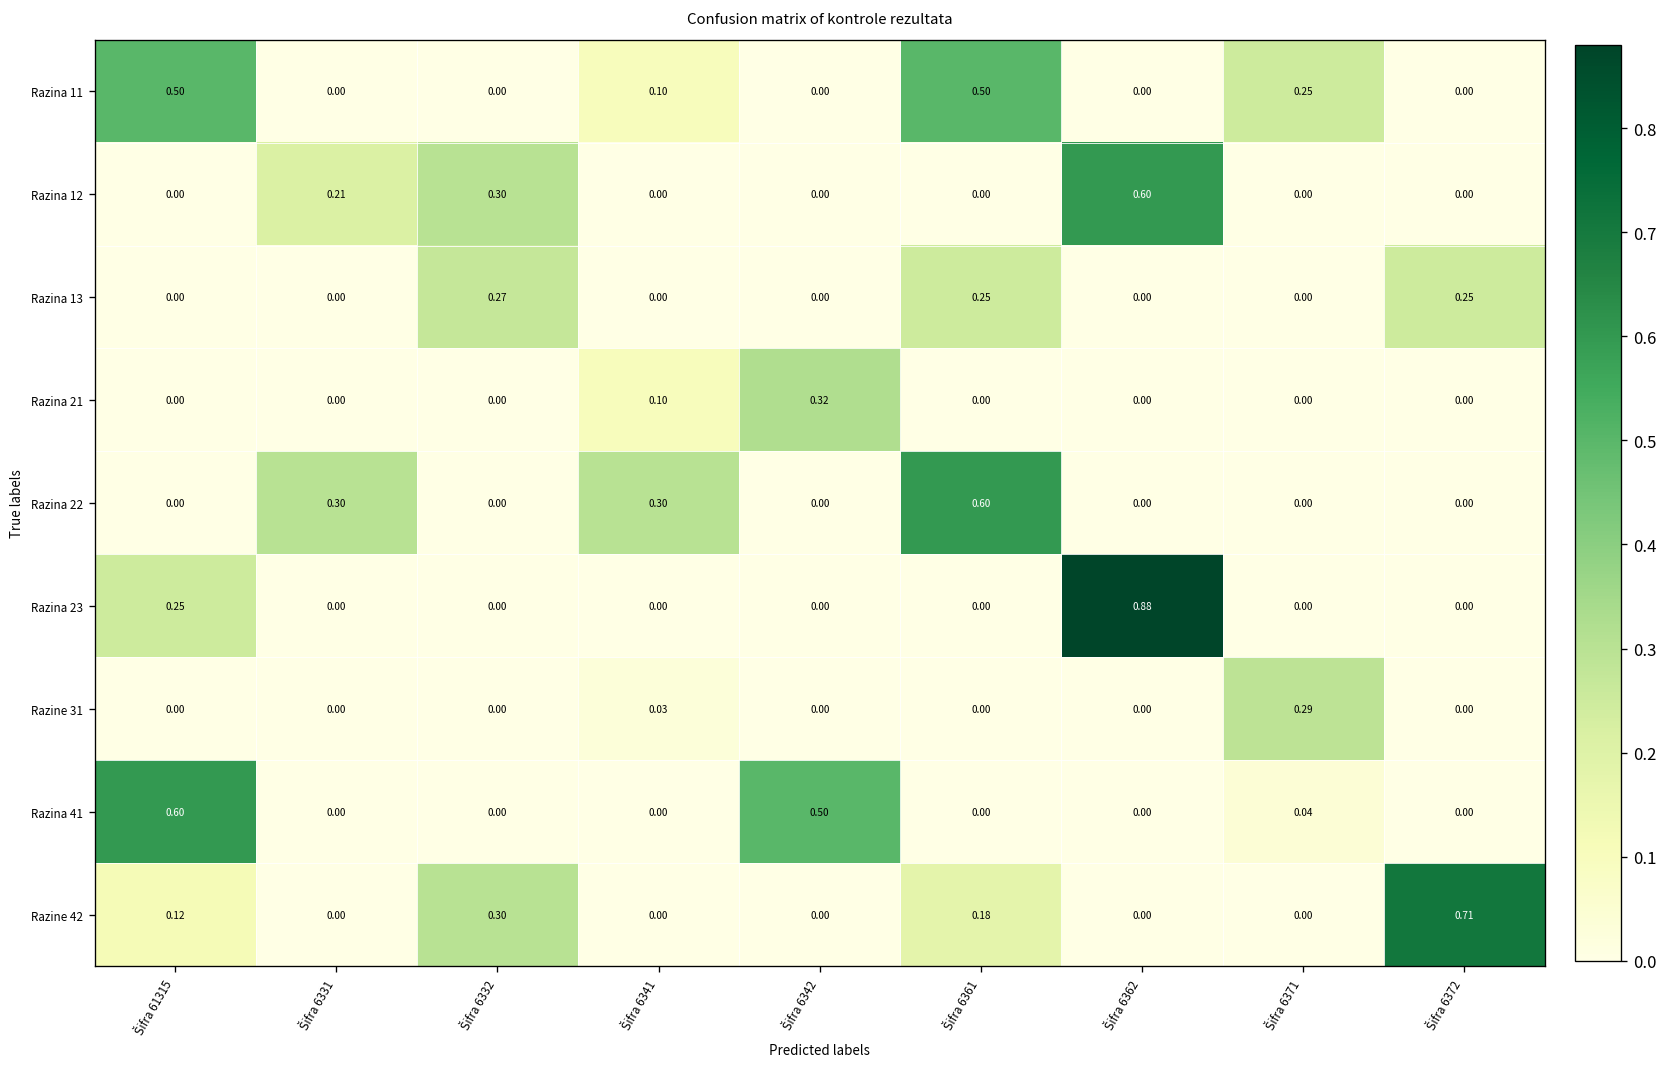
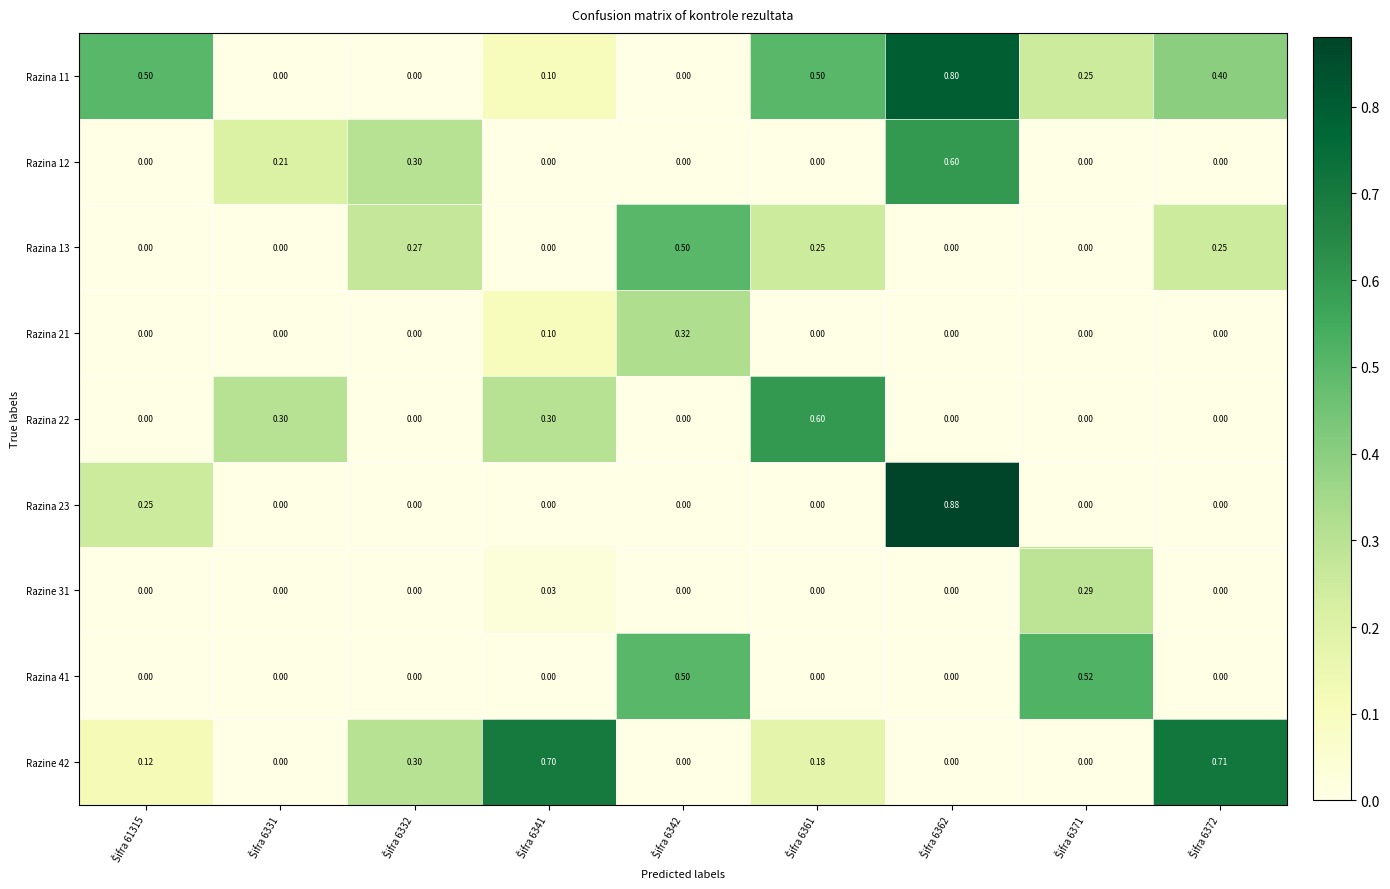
  {
    "Razina 11": {
      "Šifra 61315": 0.50,
      "Šifra 6331": 0.00,
      "Šifra 6332": 0.00,
      "Šifra 6341": 0.10,
      "Šifra 6342": 0.00,
      "Šifra 6361": 0.50,
-     "Šifra 6362": 0.00,
+     "Šifra 6362": 0.80,
      "Šifra 6371": 0.25,
-     "Šifra 6372": 0.00
+     "Šifra 6372": 0.40
    },
    "Razina 12": {
      "Šifra 61315": 0.00,
      "Šifra 6331": 0.21,
      "Šifra 6332": 0.30,
      "Šifra 6341": 0.00,
      "Šifra 6342": 0.00,
      "Šifra 6361": 0.00,
      "Šifra 6362": 0.60,
      "Šifra 6371": 0.00,
      "Šifra 6372": 0.00
    },
    "Razina 13": {
      "Šifra 61315": 0.00,
      "Šifra 6331": 0.00,
      "Šifra 6332": 0.27,
      "Šifra 6341": 0.00,
-     "Šifra 6342": 0.00,
+     "Šifra 6342": 0.50,
      "Šifra 6361": 0.25,
      "Šifra 6362": 0.00,
      "Šifra 6371": 0.00,
      "Šifra 6372": 0.25
    },
    "Razina 21": {
      "Šifra 61315": 0.00,
      "Šifra 6331": 0.00,
      "Šifra 6332": 0.00,
      "Šifra 6341": 0.10,
      "Šifra 6342": 0.32,
      "Šifra 6361": 0.00,
      "Šifra 6362": 0.00,
      "Šifra 6371": 0.00,
      "Šifra 6372": 0.00
    },
    "Razina 22": {
      "Šifra 61315": 0.00,
      "Šifra 6331": 0.30,
      "Šifra 6332": 0.00,
      "Šifra 6341": 0.30,
      "Šifra 6342": 0.00,
      "Šifra 6361": 0.60,
      "Šifra 6362": 0.00,
      "Šifra 6371": 0.00,
      "Šifra 6372": 0.00
    },
    "Razina 23": {
      "Šifra 61315": 0.25,
      "Šifra 6331": 0.00,
      "Šifra 6332": 0.00,
      "Šifra 6341": 0.00,
      "Šifra 6342": 0.00,
      "Šifra 6361": 0.00,
      "Šifra 6362": 0.88,
      "Šifra 6371": 0.00,
      "Šifra 6372": 0.00
    },
    "Razine 31": {
      "Šifra 61315": 0.00,
      "Šifra 6331": 0.00,
      "Šifra 6332": 0.00,
      "Šifra 6341": 0.03,
      "Šifra 6342": 0.00,
      "Šifra 6361": 0.00,
      "Šifra 6362": 0.00,
      "Šifra 6371": 0.29,
      "Šifra 6372": 0.00
    },
    "Razina 41": {
-     "Šifra 61315": 0.60,
+     "Šifra 61315": 0.00,
      "Šifra 6331": 0.00,
      "Šifra 6332": 0.00,
      "Šifra 6341": 0.00,
      "Šifra 6342": 0.50,
      "Šifra 6361": 0.00,
      "Šifra 6362": 0.00,
-     "Šifra 6371": 0.04,
+     "Šifra 6371": 0.52,
      "Šifra 6372": 0.00
    },
    "Razine 42": {
      "Šifra 61315": 0.12,
      "Šifra 6331": 0.00,
      "Šifra 6332": 0.30,
-     "Šifra 6341": 0.00,
+     "Šifra 6341": 0.70,
      "Šifra 6342": 0.00,
      "Šifra 6361": 0.18,
      "Šifra 6362": 0.00,
      "Šifra 6371": 0.00,
      "Šifra 6372": 0.71
    }
  }
